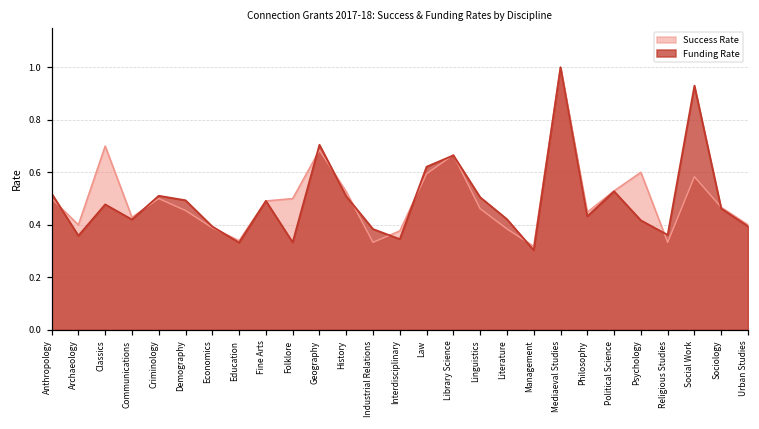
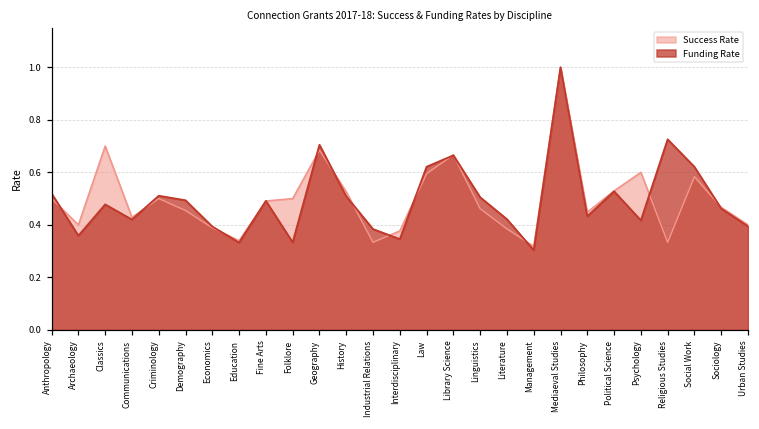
  {
    "Success Rate": {
      "Anthropology": 0.50,
      "Archaeology": 0.40,
      "Classics": 0.70,
      "Demography": 0.45,
      "Folklore": 0.50,
      "Geography": 0.68,
      "History": 0.53,
      "Industrial Relations": 0.33,
      "Interdisciplinary": 0.38,
      "Law": 0.59,
      "Linguistics": 0.46,
      "Literature": 0.38,
      "Management": 0.32,
      "Philosophy": 0.45,
      "Psychology": 0.60,
      "Religious Studies": 0.33,
      "Social Work": 0.58
    },
    "Funding Rate": {
      "Anthropology": 0.52,
      "Archaeology": 0.36,
      "Classics": 0.48,
      "Demography": 0.49,
      "Folklore": 0.33,
      "Geography": 0.70,
      "History": 0.51,
      "Industrial Relations": 0.38,
      "Interdisciplinary": 0.35,
      "Law": 0.62,
      "Linguistics": 0.50,
      "Literature": 0.42,
      "Management": 0.30,
      "Philosophy": 0.43,
      "Psychology": 0.42,
-     "Religious Studies": 0.36,
-     "Social Work": 0.93
+     "Religious Studies": 0.73,
+     "Social Work": 0.62
    }
  }
